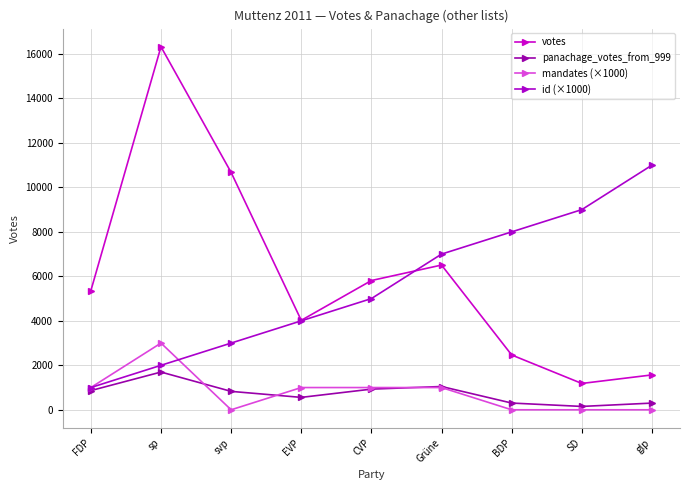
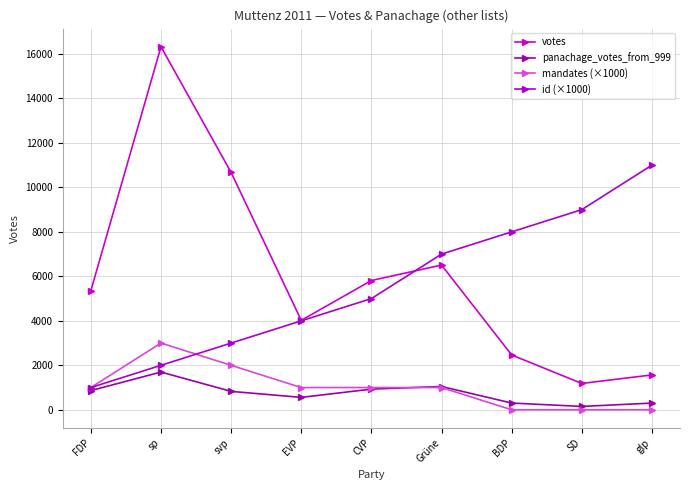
  {
    "mandates (×1000)": {
      "sp": 3000,
-     "svp": 0,
+     "svp": 2000,
      "EVP": 1000,
      "BDP": 0,
      "SD": 0,
      "glp": 0
    }
  }
